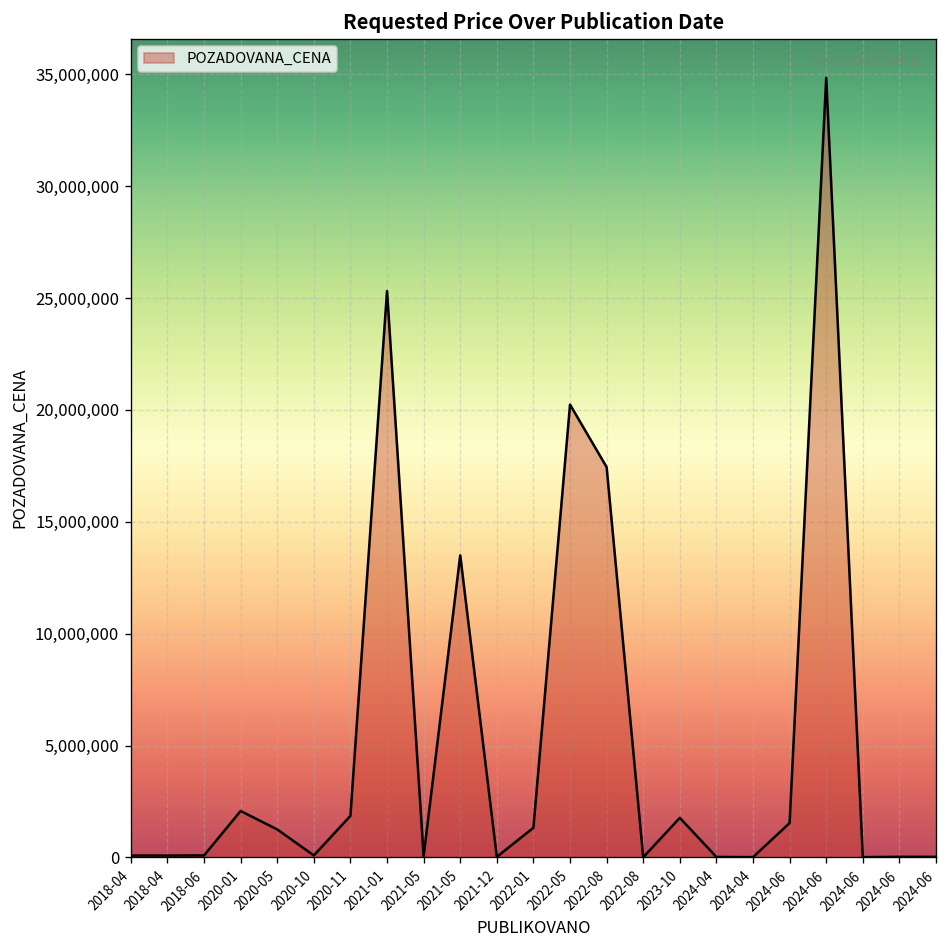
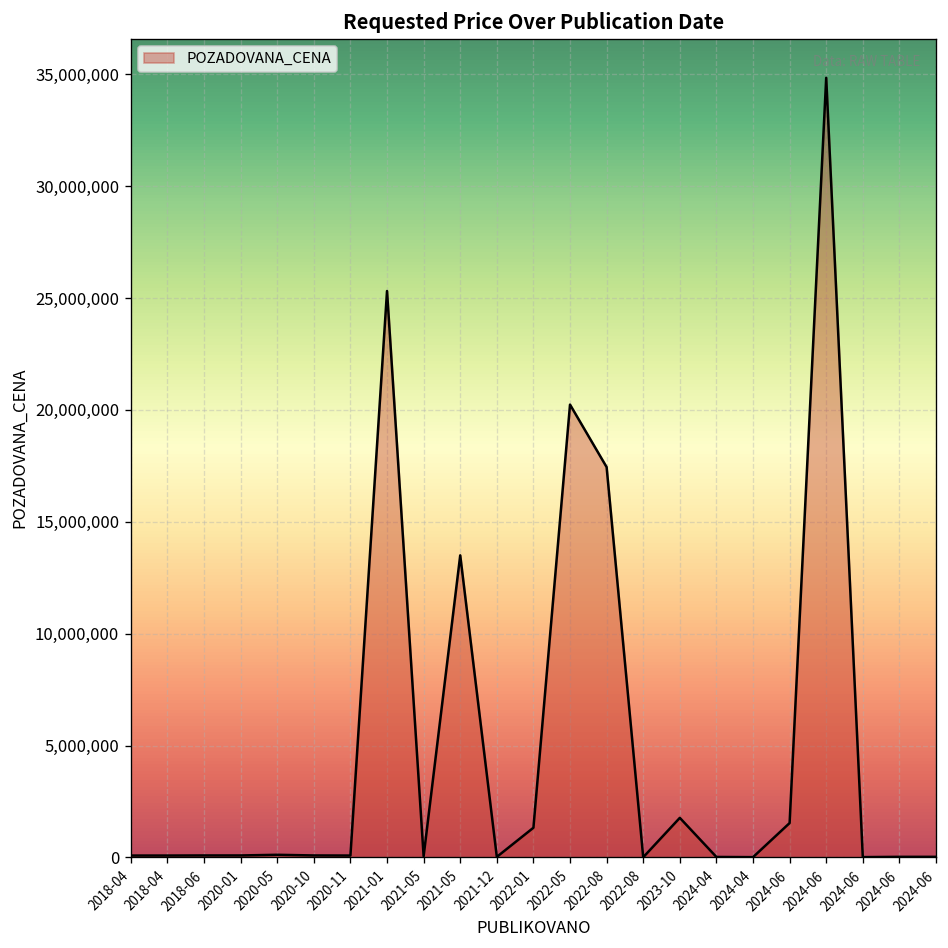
  {
    "2018-06": "100,000",
-   "2020-01": "2,100,000",
-   "2020-05": "1,300,000",
+   "2020-01": "100,000",
+   "2020-05": "100,000",
    "2020-10": "100,000",
-   "2020-11": "1,900,000",
+   "2020-11": "100,000",
    "2021-01": "25,300,000",
    "2021-12": "0",
    "2022-01": "1,300,000",
    "2022-05": "20,200,000",
    "2023-10": "1,800,000"
  }
